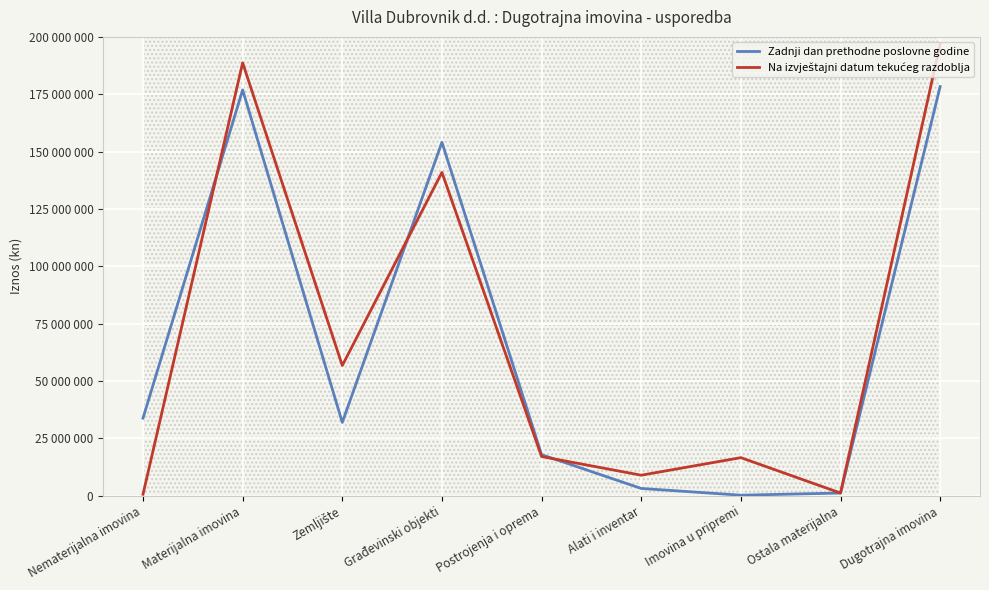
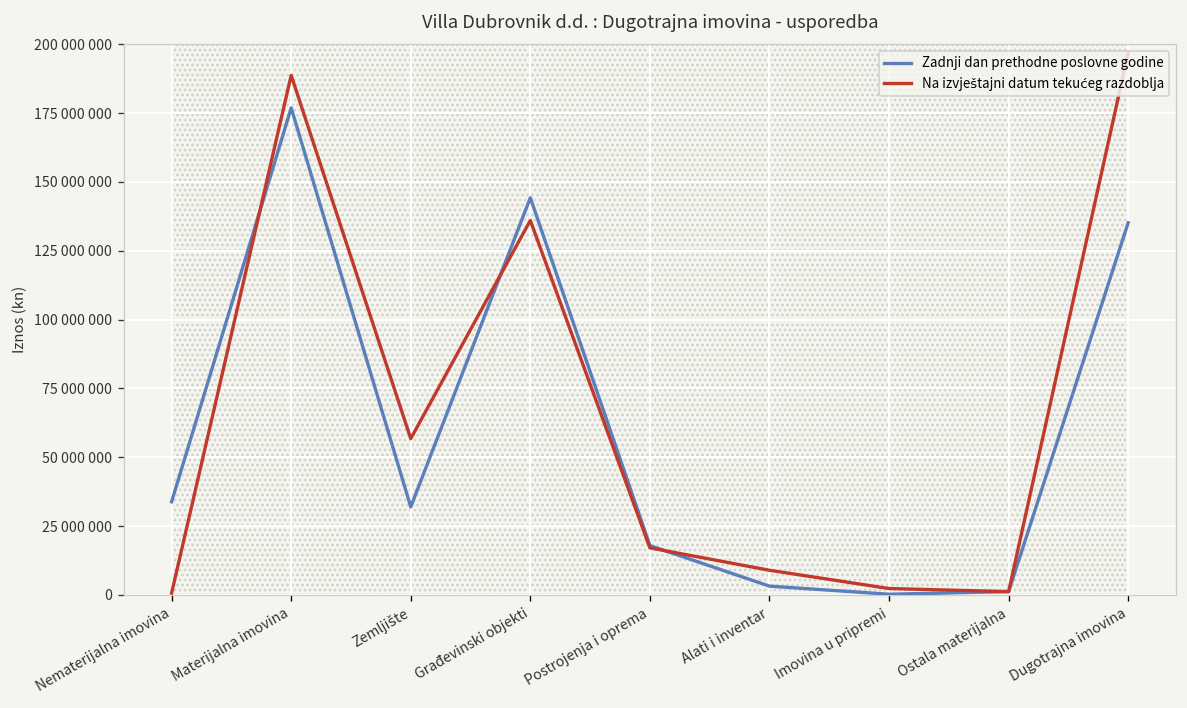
  {
    "Zadnji dan prethodne poslovne godine": {
      "Nematerijalna imovina": 34000000,
      "Materijalna imovina": 177000000,
      "Zemljište": 32000000,
-     "Građevinski objekti": 154000000,
+     "Građevinski objekti": 144000000,
      "Alati i inventar": 3000000,
      "Imovina u pripremi": 0,
-     "Dugotrajna imovina": 178000000
+     "Dugotrajna imovina": 135000000
    },
    "Na izvještajni datum tekućeg razdoblja": {
      "Nematerijalna imovina": 1000000,
      "Materijalna imovina": 189000000,
      "Zemljište": 57000000,
-     "Građevinski objekti": 141000000,
+     "Građevinski objekti": 136000000,
      "Alati i inventar": 9000000,
-     "Imovina u pripremi": 17000000
+     "Imovina u pripremi": 2000000
    }
  }
